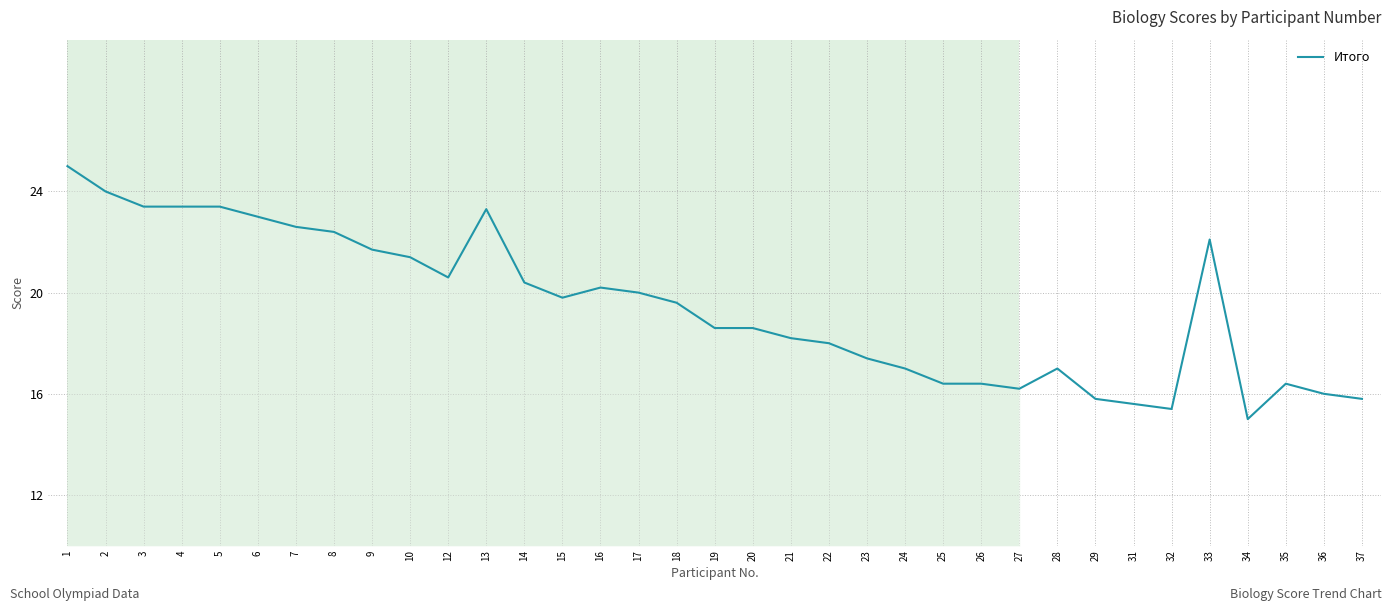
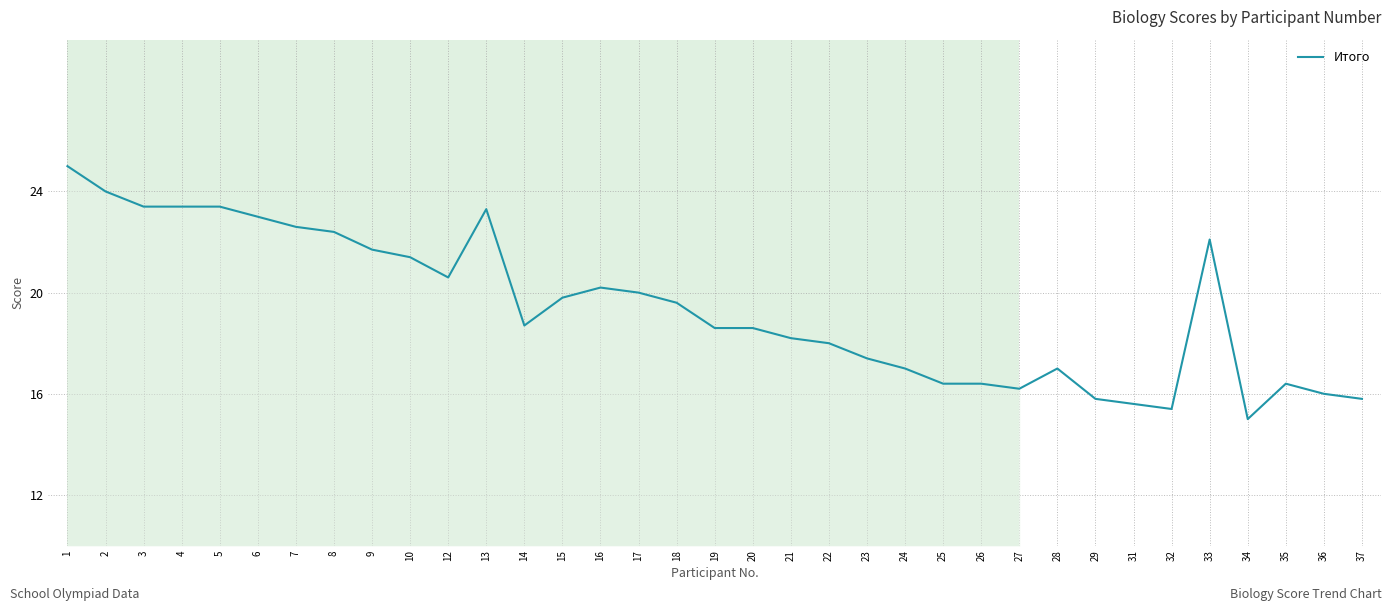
  {
    "Итого": {
-     "14": 20.4,
+     "14": 18.7,
      "28": 17.0,
      "29": 15.8,
      "31": 15.6,
      "32": 15.4,
      "33": 22.1,
      "34": 15.0,
      "35": 16.4,
      "36": 16.0,
      "37": 15.8
    }
  }
